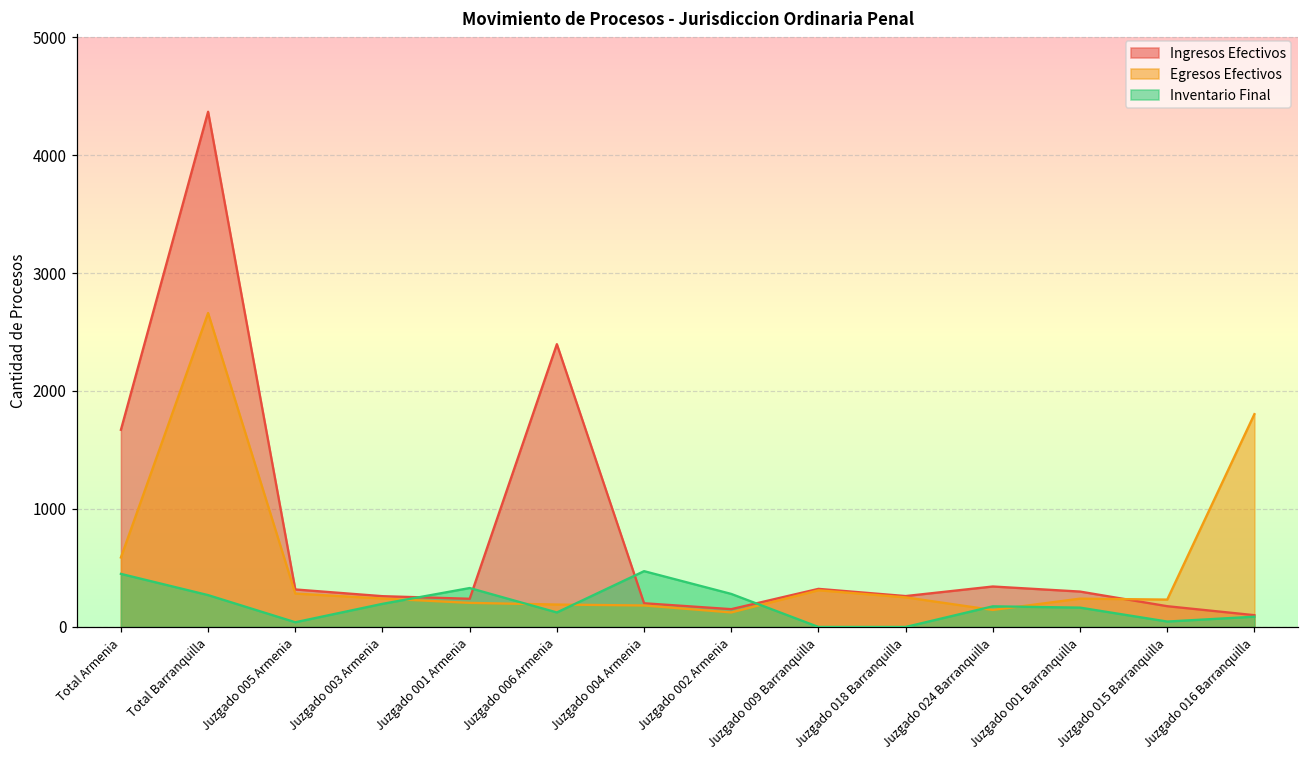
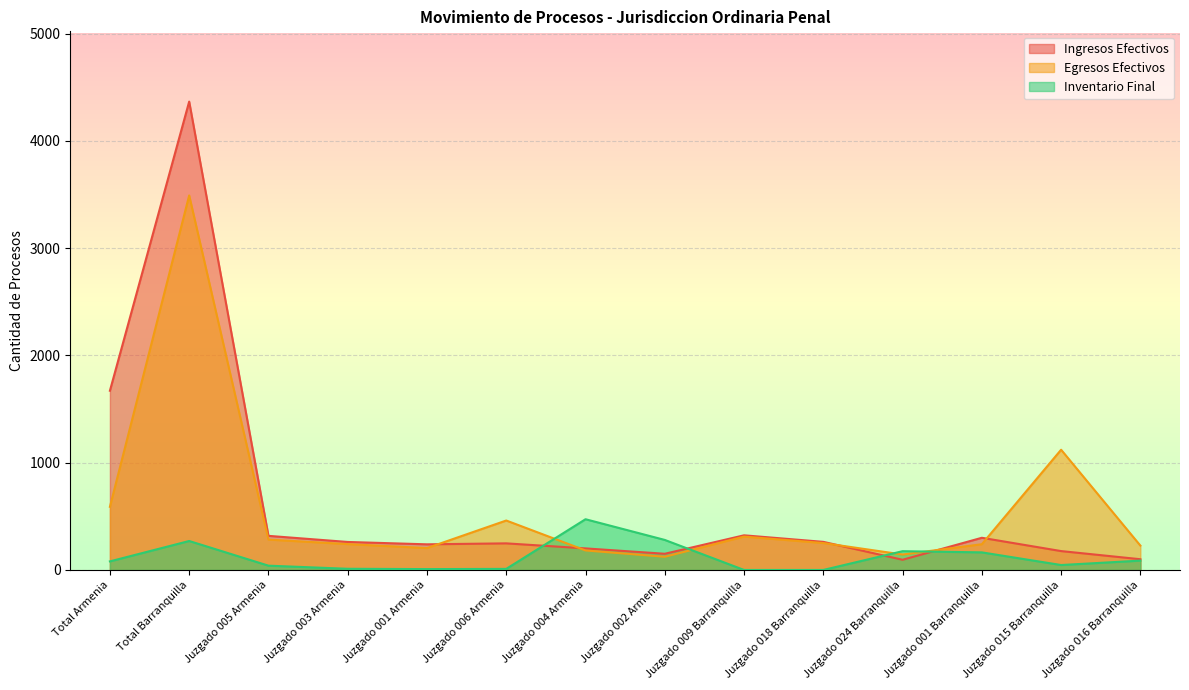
  {
    "Ingresos Efectivos": {
      "Total Armenia": 1670,
      "Total Barranquilla": 4370,
      "Juzgado 005 Armenia": 320,
      "Juzgado 001 Armenia": 240,
-     "Juzgado 006 Armenia": 2400,
+     "Juzgado 006 Armenia": 250,
      "Juzgado 002 Armenia": 150,
-     "Juzgado 024 Barranquilla": 340,
+     "Juzgado 024 Barranquilla": 100,
      "Juzgado 001 Barranquilla": 300,
      "Juzgado 015 Barranquilla": 180
    },
    "Egresos Efectivos": {
      "Total Armenia": 590,
-     "Total Barranquilla": 2660,
+     "Total Barranquilla": 3490,
      "Juzgado 005 Armenia": 280,
      "Juzgado 001 Armenia": 200,
-     "Juzgado 006 Armenia": 190,
+     "Juzgado 006 Armenia": 460,
      "Juzgado 002 Armenia": 120,
      "Juzgado 024 Barranquilla": 140,
      "Juzgado 001 Barranquilla": 240,
-     "Juzgado 015 Barranquilla": 230,
-     "Juzgado 016 Barranquilla": 1800
+     "Juzgado 015 Barranquilla": 1120,
+     "Juzgado 016 Barranquilla": 230
    },
    "Inventario Final": {
-     "Total Armenia": 450,
+     "Total Armenia": 80,
      "Total Barranquilla": 270,
      "Juzgado 005 Armenia": 40,
-     "Juzgado 003 Armenia": 200,
-     "Juzgado 001 Armenia": 330,
-     "Juzgado 006 Armenia": 120,
+     "Juzgado 003 Armenia": 10,
+     "Juzgado 001 Armenia": 10,
+     "Juzgado 006 Armenia": 10,
      "Juzgado 004 Armenia": 470,
      "Juzgado 002 Armenia": 280,
      "Juzgado 009 Barranquilla": 0,
      "Juzgado 018 Barranquilla": 0,
      "Juzgado 024 Barranquilla": 180,
      "Juzgado 001 Barranquilla": 160,
      "Juzgado 015 Barranquilla": 50
    }
  }
